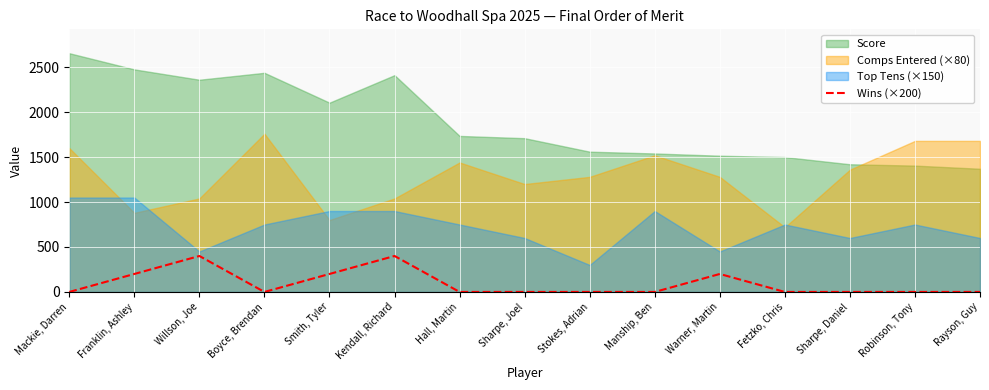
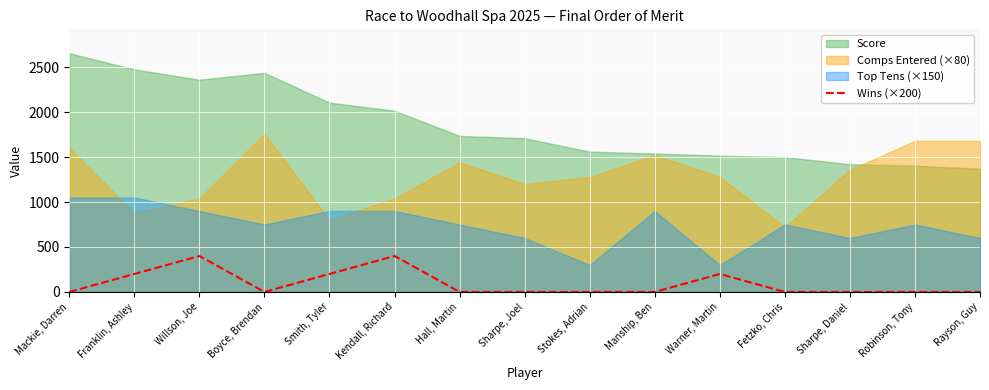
  {
    "Wins (×200)": {
      "Mackie, Darren": 0,
      "Franklin, Ashley": 200,
      "Willson, Joe": 400,
      "Boyce, Brendan": 0,
      "Smith, Tyler": 200,
      "Kendall, Richard": 400,
      "Hall, Martin": 0,
      "Sharpe, Joel": 0,
      "Stokes, Adrian": 0,
      "Manship, Ben": 0,
      "Warner, Martin": 200,
      "Fetzko, Chris": 0,
      "Sharpe, Daniel": 0,
      "Robinson, Tony": 0,
      "Rayson, Guy": 0
    },
    "Score": {
      "Mackie, Darren": 2700,
      "Franklin, Ashley": 2500,
      "Willson, Joe": 2400,
      "Boyce, Brendan": 2400,
      "Smith, Tyler": 2100,
-     "Kendall, Richard": 2400,
+     "Kendall, Richard": 2000,
      "Hall, Martin": 1700,
      "Sharpe, Joel": 1700,
      "Stokes, Adrian": 1600,
      "Warner, Martin": 1500,
      "Fetzko, Chris": 1500,
      "Sharpe, Daniel": 1400,
      "Robinson, Tony": 1400,
      "Rayson, Guy": 1400
    },
    "Comps Entered (×80)": {
      "Mackie, Darren": 1600,
      "Franklin, Ashley": 900,
      "Willson, Joe": 1000,
      "Boyce, Brendan": 1800,
      "Smith, Tyler": 800,
      "Kendall, Richard": 1000,
      "Hall, Martin": 1400,
      "Sharpe, Joel": 1200,
      "Stokes, Adrian": 1300,
      "Warner, Martin": 1300,
      "Fetzko, Chris": 700,
      "Sharpe, Daniel": 1400,
      "Robinson, Tony": 1700,
      "Rayson, Guy": 1700
    },
    "Top Tens (×150)": {
      "Mackie, Darren": 1100,
      "Franklin, Ashley": 1100,
-     "Willson, Joe": 500,
+     "Willson, Joe": 900,
      "Boyce, Brendan": 800,
      "Smith, Tyler": 900,
      "Kendall, Richard": 900,
      "Hall, Martin": 800,
      "Sharpe, Joel": 600,
      "Stokes, Adrian": 300,
      "Manship, Ben": 900,
-     "Warner, Martin": 500,
+     "Warner, Martin": 300,
      "Fetzko, Chris": 800,
      "Sharpe, Daniel": 600,
      "Robinson, Tony": 800,
      "Rayson, Guy": 600
    }
  }
